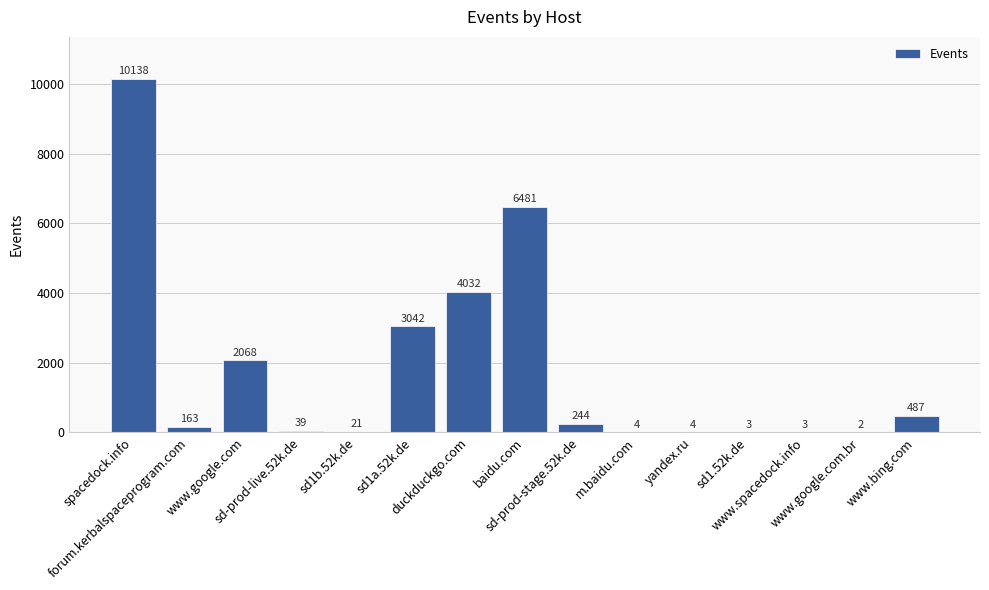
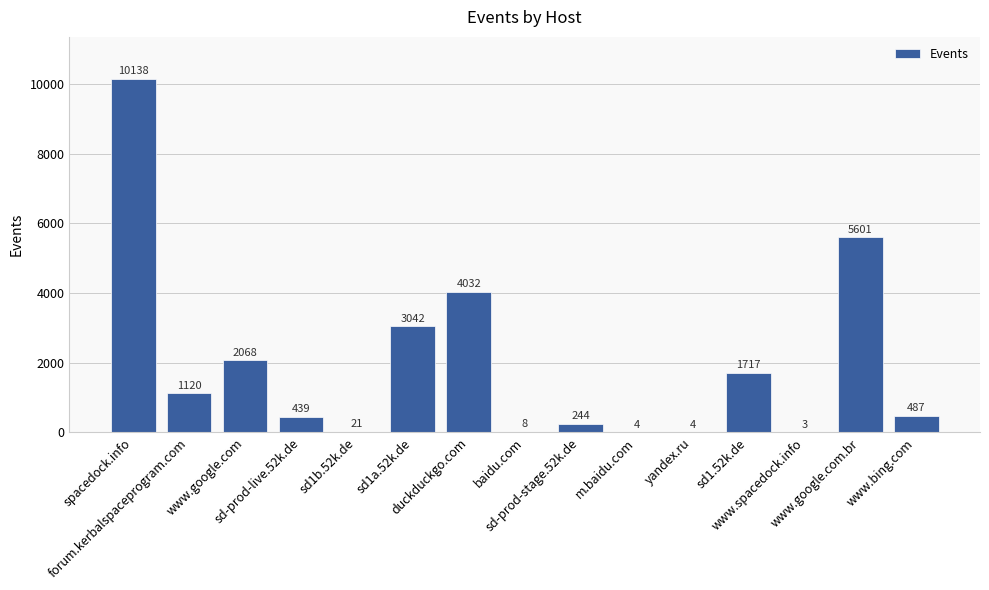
  {
    "spacedock.info": 10138,
-   "forum.kerbalspaceprogram.com": 163,
+   "forum.kerbalspaceprogram.com": 1120,
    "www.google.com": 2068,
-   "sd-prod-live.52k.de": 39,
+   "sd-prod-live.52k.de": 439,
    "sd1b.52k.de": 21,
    "sd1a.52k.de": 3042,
    "duckduckgo.com": 4032,
-   "baidu.com": 6481,
+   "baidu.com": 8,
    "sd-prod-stage.52k.de": 244,
    "m.baidu.com": 4,
    "yandex.ru": 4,
-   "sd1.52k.de": 3,
+   "sd1.52k.de": 1717,
    "www.spacedock.info": 3,
-   "www.google.com.br": 2,
+   "www.google.com.br": 5601,
    "www.bing.com": 487
  }
